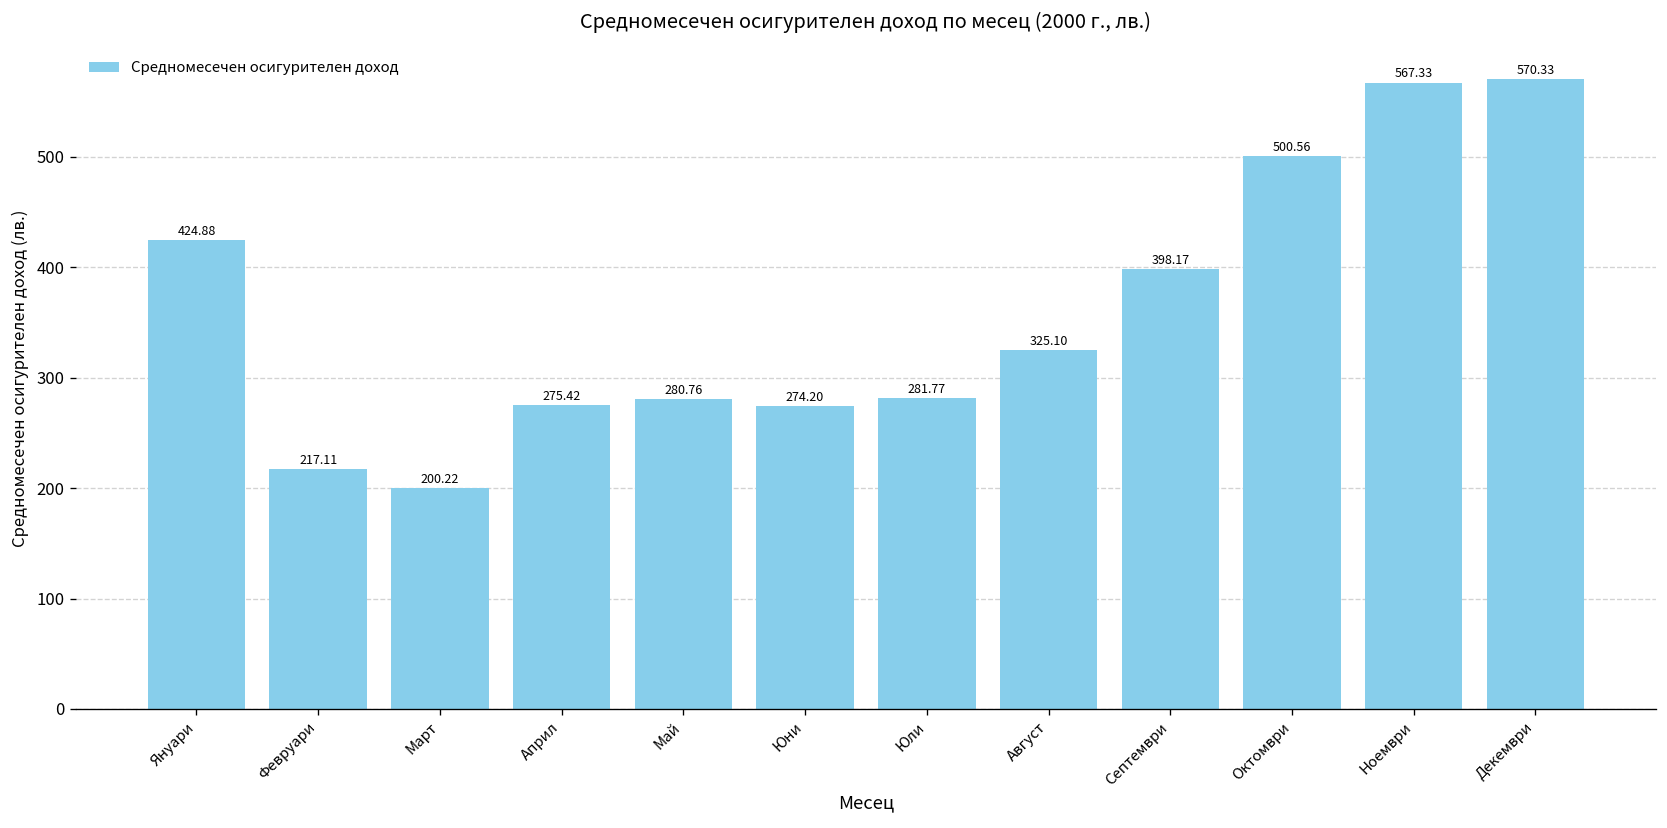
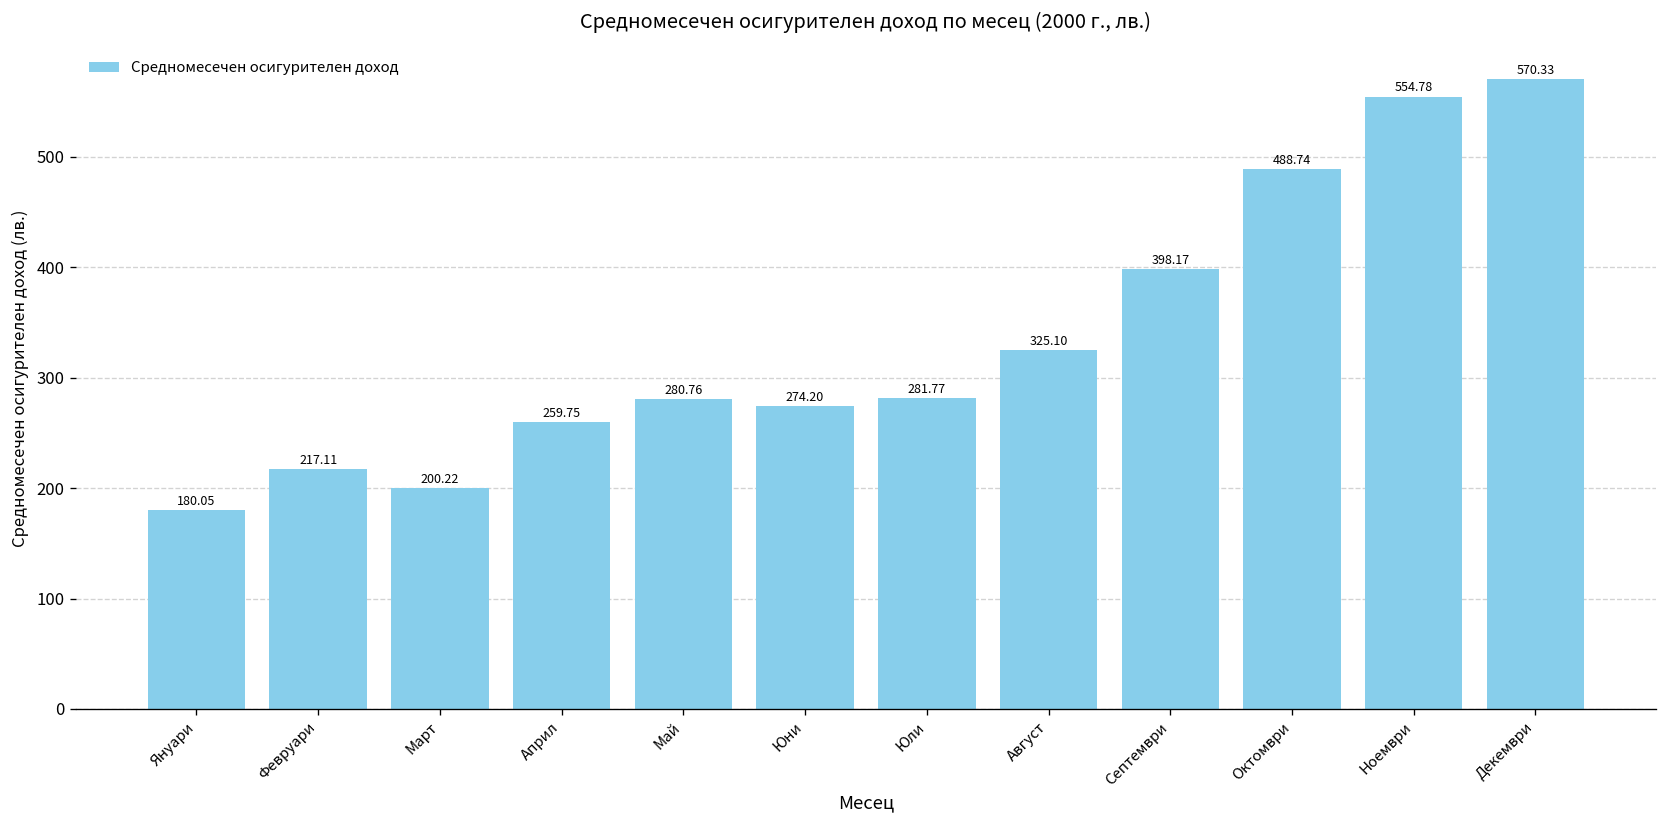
  {
-   "Януари": 424.88,
+   "Януари": 180.05,
    "Февруари": 217.11,
    "Март": 200.22,
-   "Април": 275.42,
+   "Април": 259.75,
    "Май": 280.76,
    "Юни": 274.20,
    "Юли": 281.77,
    "Август": 325.10,
    "Септември": 398.17,
-   "Октомври": 500.56,
-   "Ноември": 567.33,
+   "Октомври": 488.74,
+   "Ноември": 554.78,
    "Декември": 570.33
  }
